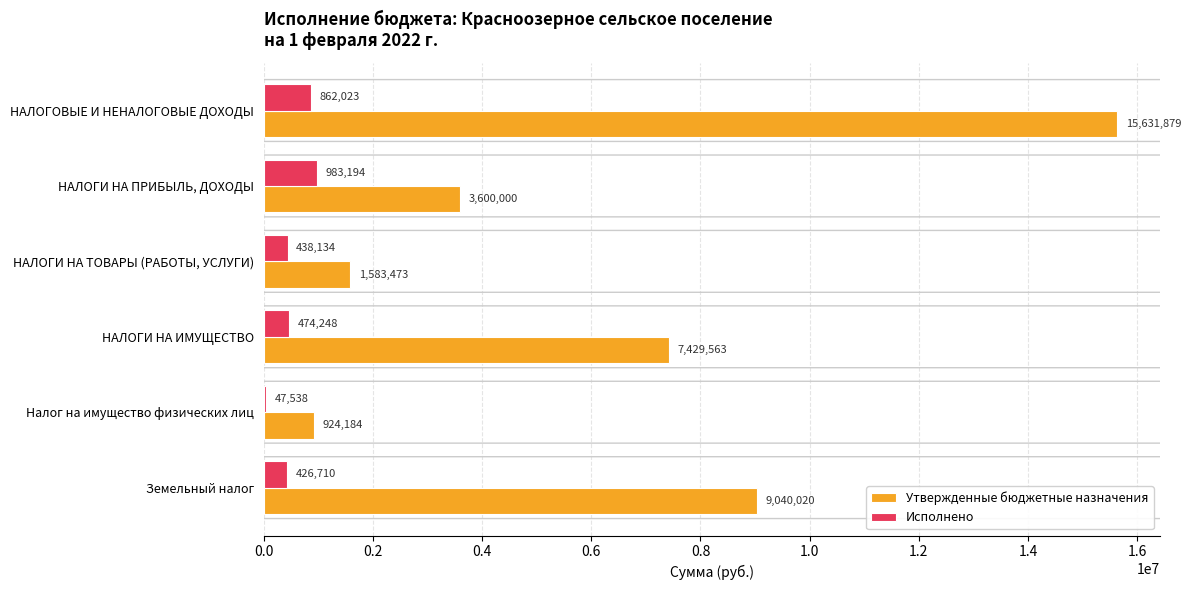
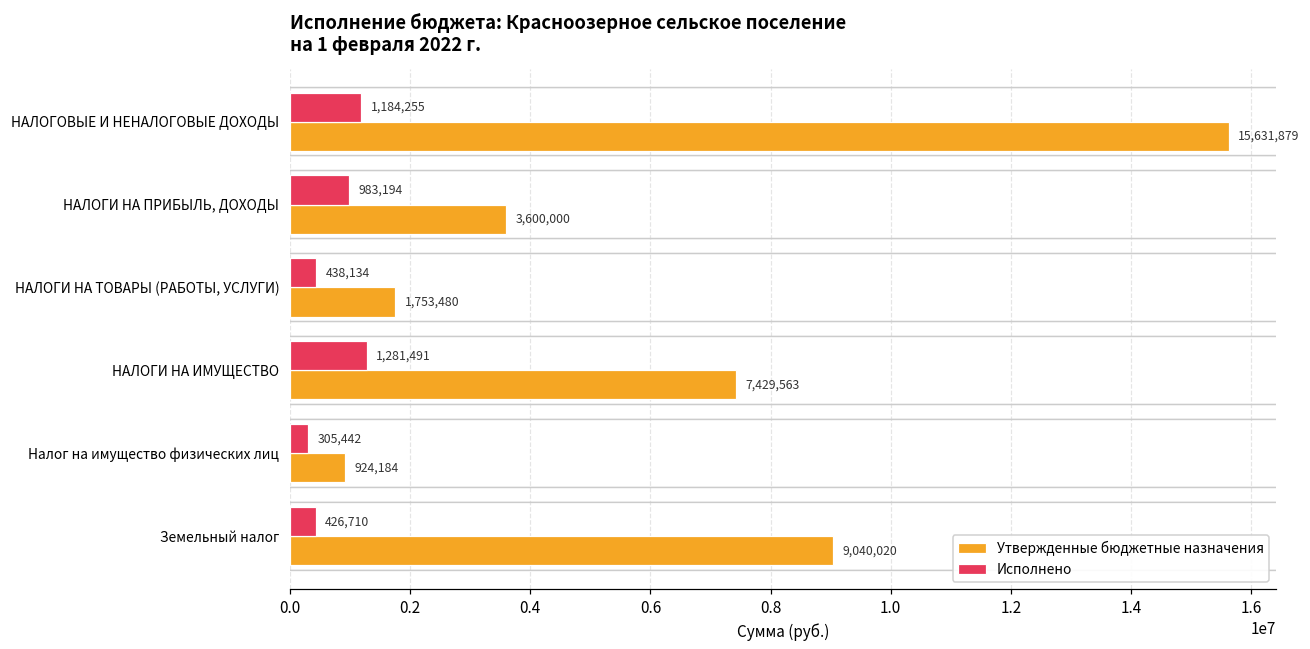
  {
    "Утвержденные бюджетные назначения": {
      "НАЛОГОВЫЕ И НЕНАЛОГОВЫЕ ДОХОДЫ": "15,631,879",
      "НАЛОГИ НА ПРИБЫЛЬ, ДОХОДЫ": "3,600,000",
-     "НАЛОГИ НА ТОВАРЫ (РАБОТЫ, УСЛУГИ)": "1,583,473",
+     "НАЛОГИ НА ТОВАРЫ (РАБОТЫ, УСЛУГИ)": "1,753,480",
      "НАЛОГИ НА ИМУЩЕСТВО": "7,429,563",
      "Налог на имущество физических лиц": "924,184",
      "Земельный налог": "9,040,020"
    },
    "Исполнено": {
-     "НАЛОГОВЫЕ И НЕНАЛОГОВЫЕ ДОХОДЫ": "862,023",
+     "НАЛОГОВЫЕ И НЕНАЛОГОВЫЕ ДОХОДЫ": "1,184,255",
      "НАЛОГИ НА ПРИБЫЛЬ, ДОХОДЫ": "983,194",
      "НАЛОГИ НА ТОВАРЫ (РАБОТЫ, УСЛУГИ)": "438,134",
-     "НАЛОГИ НА ИМУЩЕСТВО": "474,248",
-     "Налог на имущество физических лиц": "47,538",
+     "НАЛОГИ НА ИМУЩЕСТВО": "1,281,491",
+     "Налог на имущество физических лиц": "305,442",
      "Земельный налог": "426,710"
    }
  }
